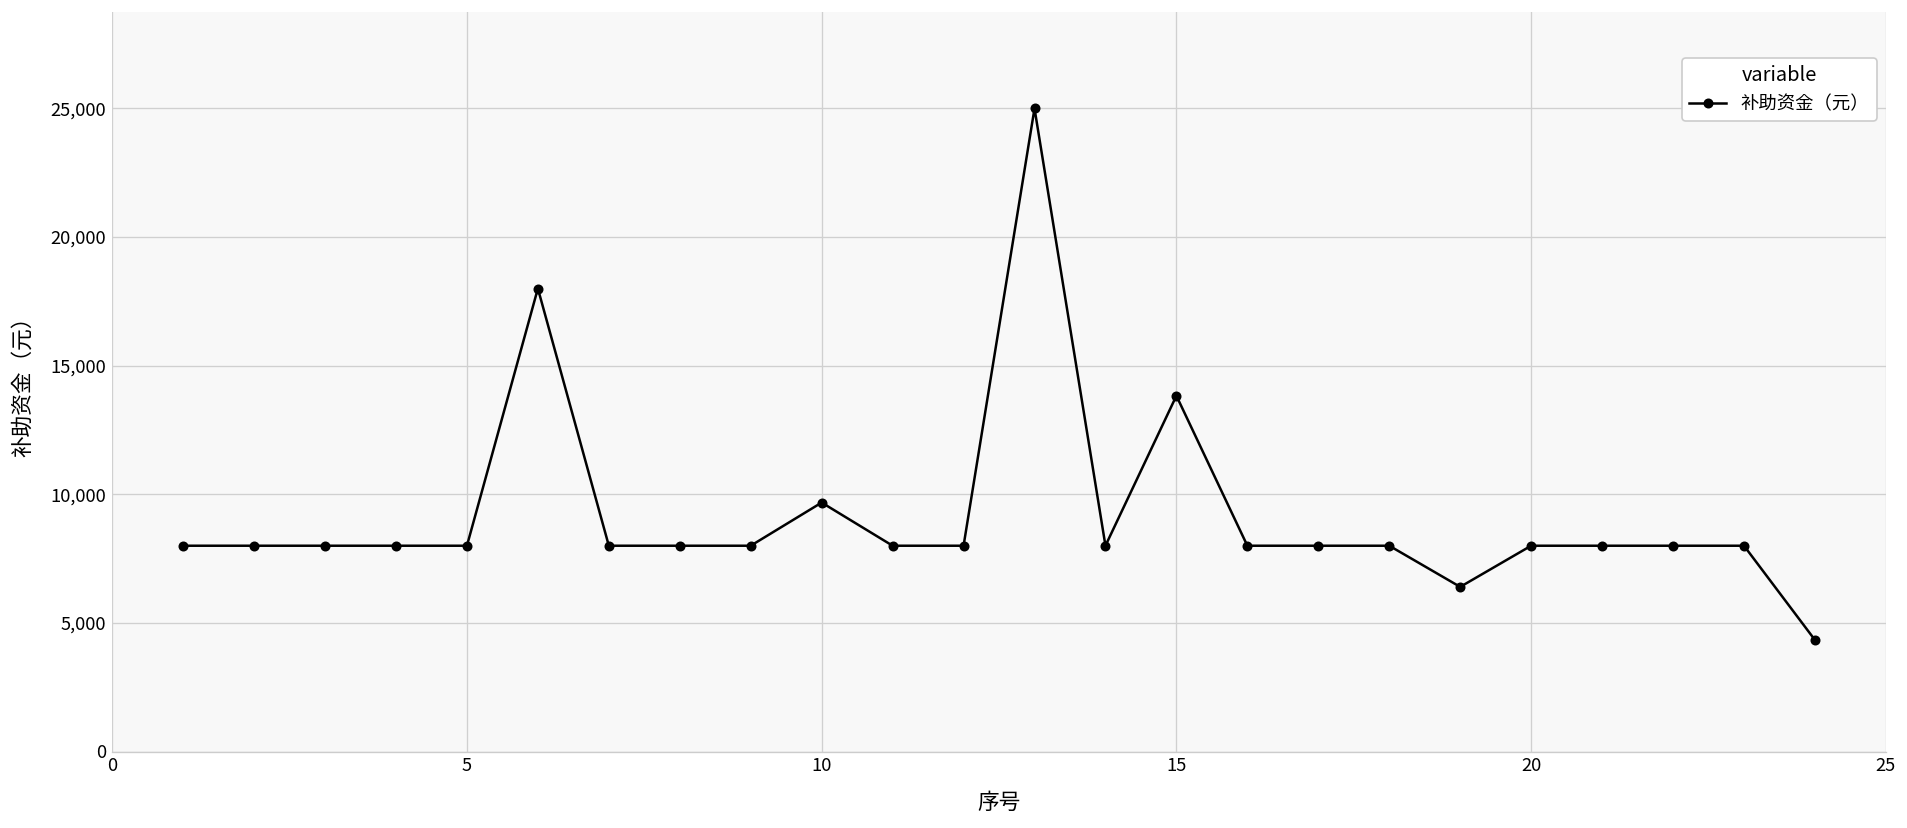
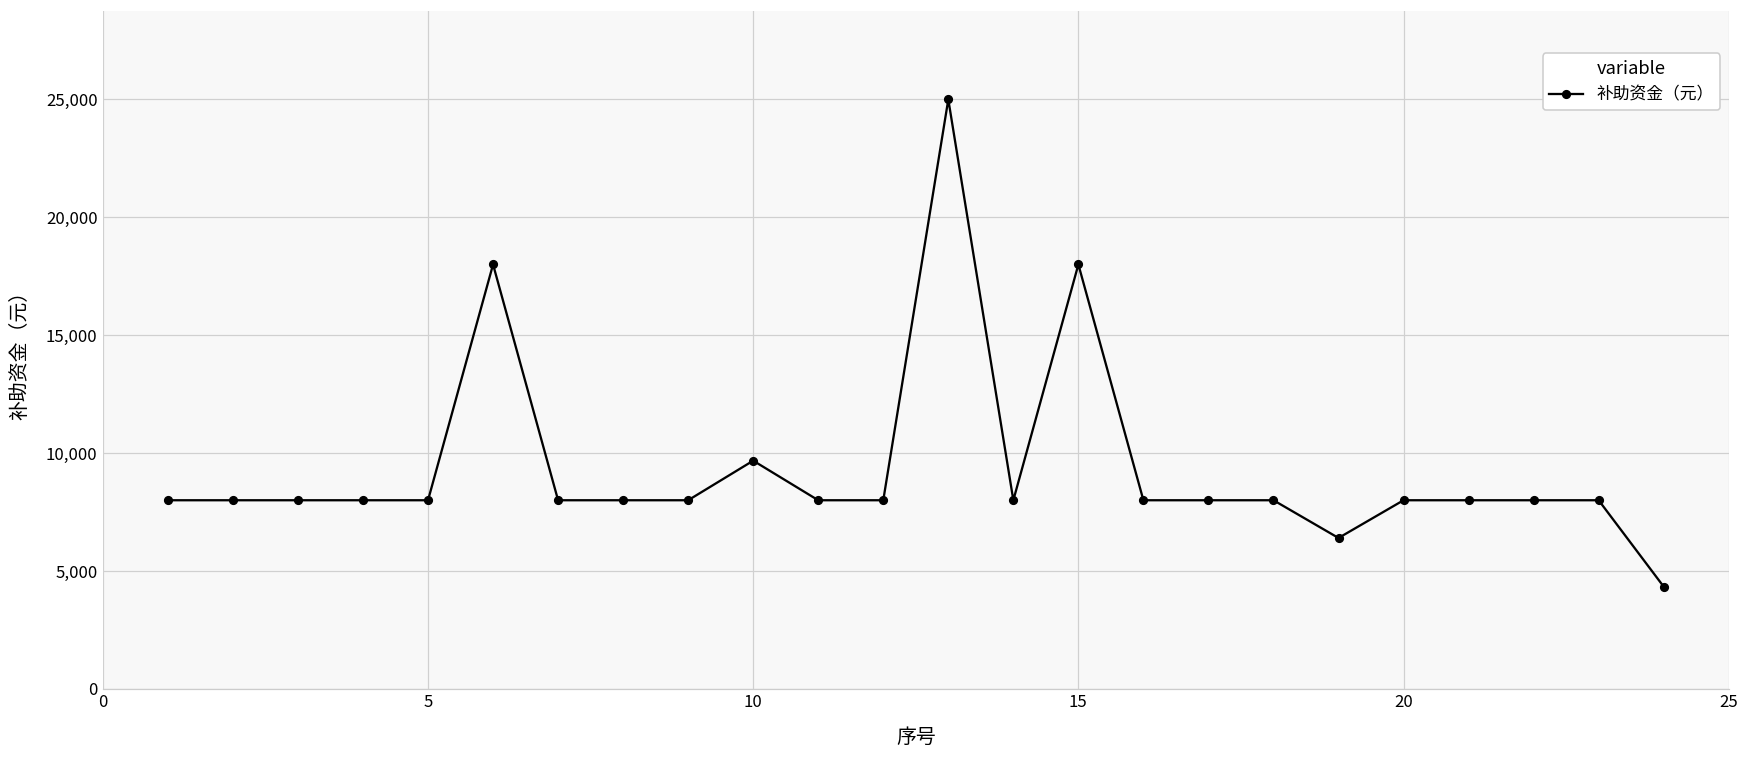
  {
    "5": "8,000",
    "10": "9,700",
-   "15": "13,800",
+   "15": "18,000",
    "20": "8,000"
  }
